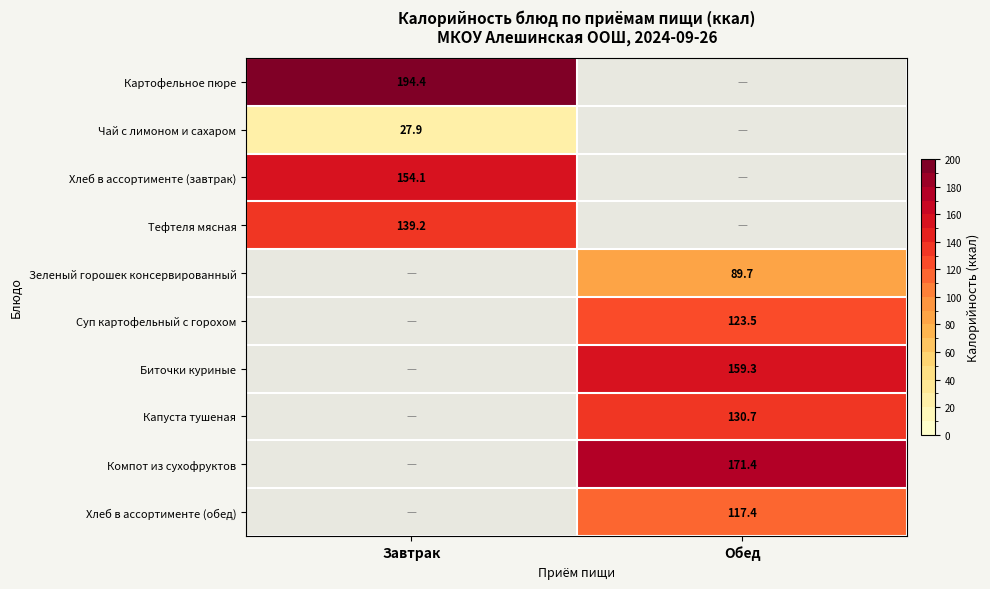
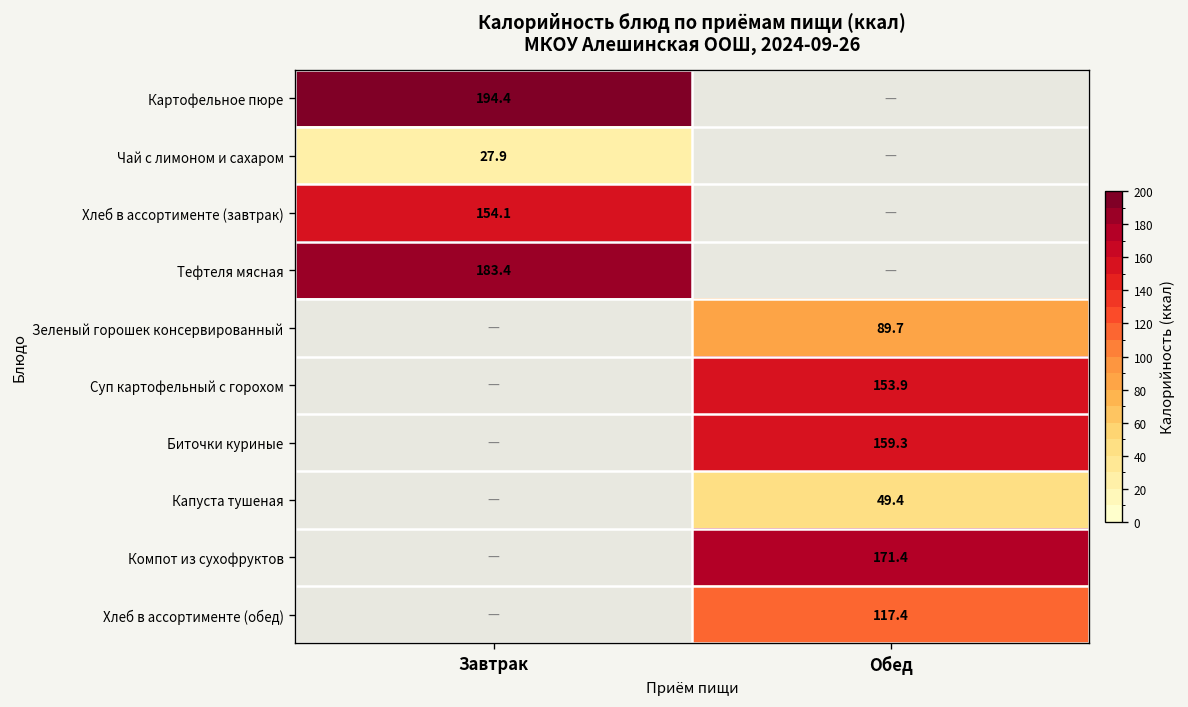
  {
    "Картофельное пюре": {
      "Завтрак": 194.4
    },
    "Чай с лимоном и сахаром": {
      "Завтрак": 27.9
    },
    "Хлеб в ассортименте (завтрак)": {
      "Завтрак": 154.1
    },
    "Тефтеля мясная": {
-     "Завтрак": 139.2
+     "Завтрак": 183.4
    },
    "Зеленый горошек консервированный": {
      "Обед": 89.7
    },
    "Суп картофельный с горохом": {
-     "Обед": 123.5
+     "Обед": 153.9
    },
    "Биточки куриные": {
      "Обед": 159.3
    },
    "Капуста тушеная": {
-     "Обед": 130.7
+     "Обед": 49.4
    },
    "Компот из сухофруктов": {
      "Обед": 171.4
    },
    "Хлеб в ассортименте (обед)": {
      "Обед": 117.4
    }
  }
